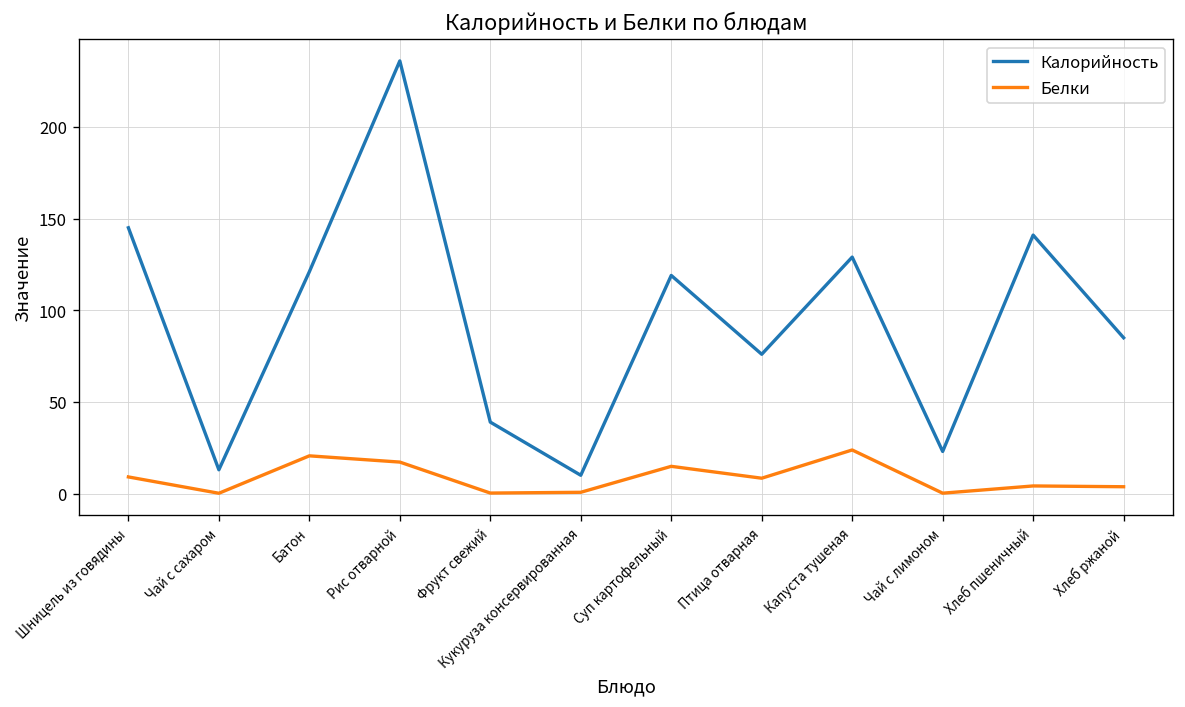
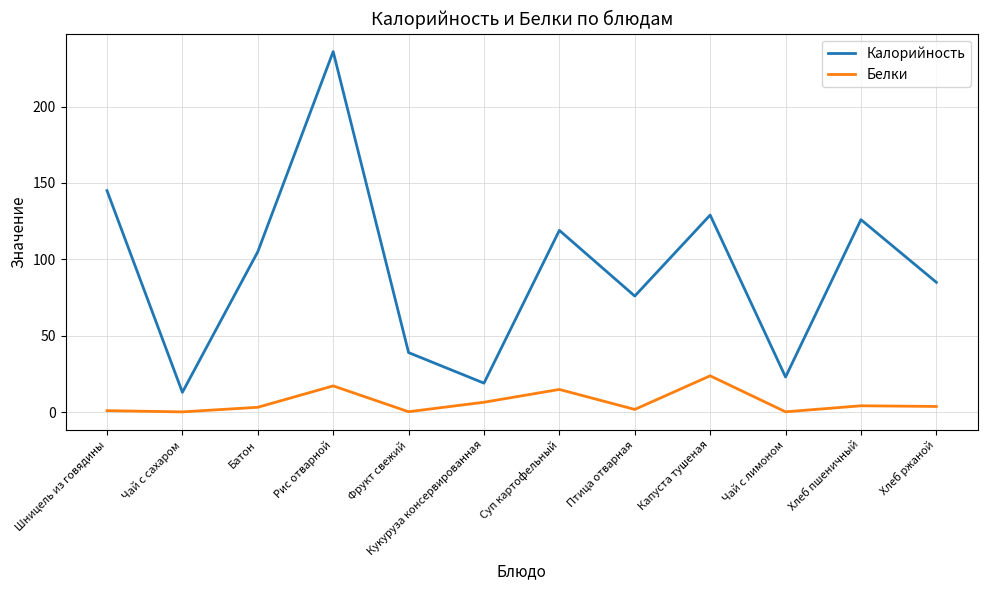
  {
    "Калорийность": {
      "Шницель из говядины": 145,
      "Чай с сахаром": 13,
-     "Батон": 121,
+     "Батон": 105,
      "Рис отварной": 236,
      "Фрукт свежий": 39,
-     "Кукуруза консервированная": 10,
+     "Кукуруза консервированная": 19,
      "Суп картофельный": 119,
      "Птица отварная": 76,
      "Капуста тушеная": 129,
      "Чай с лимоном": 23,
-     "Хлеб пшеничный": 141,
+     "Хлеб пшеничный": 126,
      "Хлеб ржаной": 85
    },
    "Белки": {
-     "Шницель из говядины": 9,
+     "Шницель из говядины": 1,
      "Чай с сахаром": 0,
-     "Батон": 21,
+     "Батон": 3,
      "Рис отварной": 17,
      "Фрукт свежий": 0,
-     "Кукуруза консервированная": 1,
+     "Кукуруза консервированная": 7,
      "Суп картофельный": 15,
-     "Птица отварная": 8,
+     "Птица отварная": 2,
      "Капуста тушеная": 24,
      "Чай с лимоном": 0,
      "Хлеб пшеничный": 4,
      "Хлеб ржаной": 4
    }
  }
